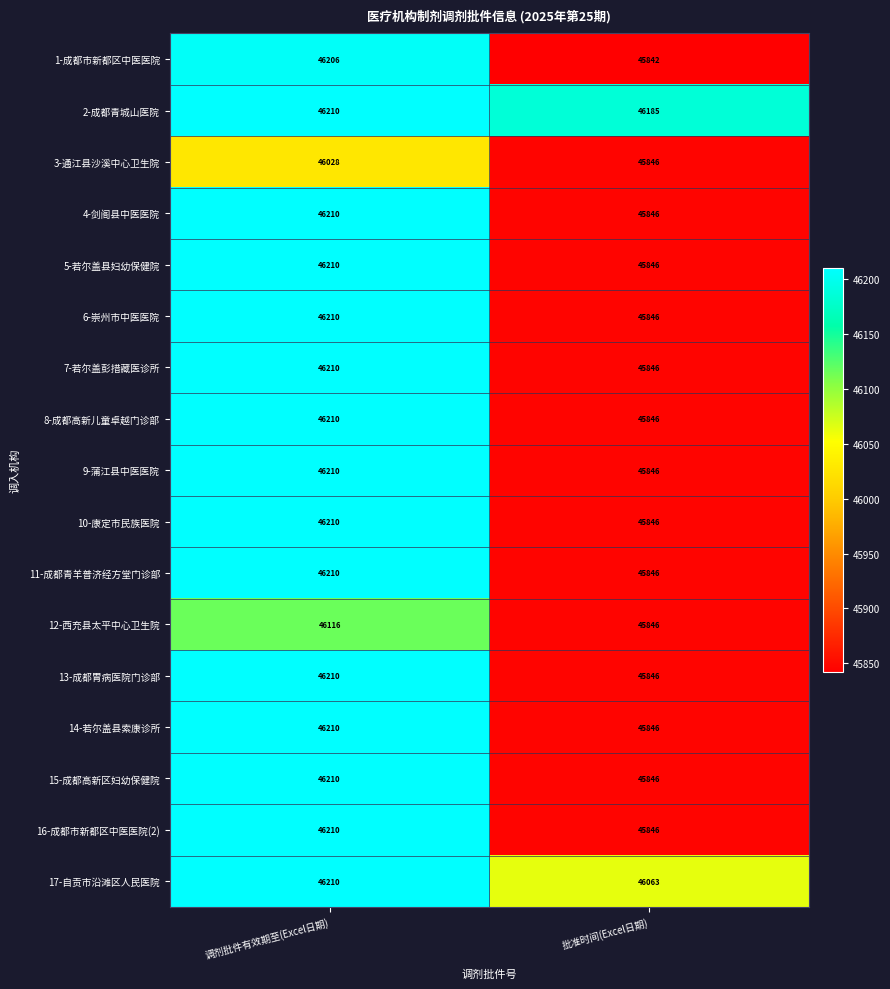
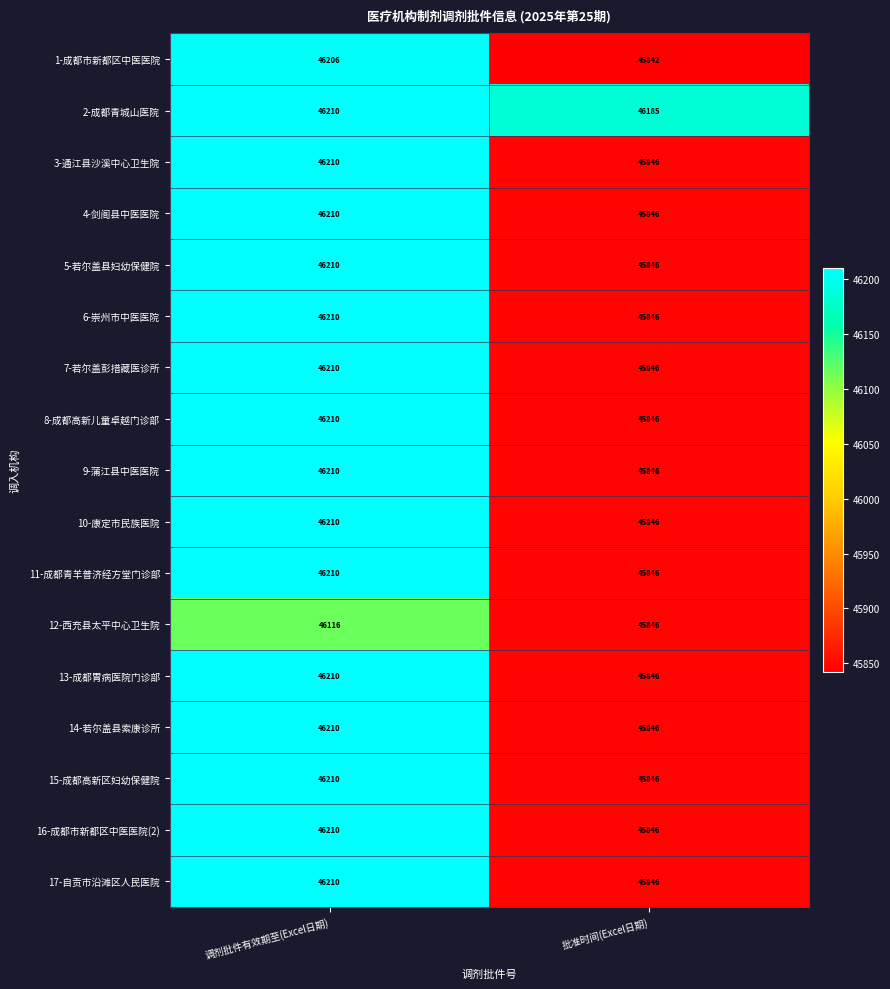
  {
    "1-成都市新都区中医医院": {
      "调剂批件有效期至(Excel日期)": 46206,
      "批准时间(Excel日期)": 45842
    },
    "2-成都青城山医院": {
      "调剂批件有效期至(Excel日期)": 46210,
      "批准时间(Excel日期)": 46185
    },
    "3-通江县沙溪中心卫生院": {
-     "调剂批件有效期至(Excel日期)": 46028,
+     "调剂批件有效期至(Excel日期)": 46210,
      "批准时间(Excel日期)": 45846
    },
    "4-剑阁县中医医院": {
      "调剂批件有效期至(Excel日期)": 46210,
      "批准时间(Excel日期)": 45846
    },
    "5-若尔盖县妇幼保健院": {
      "调剂批件有效期至(Excel日期)": 46210,
      "批准时间(Excel日期)": 45846
    },
    "6-崇州市中医医院": {
      "调剂批件有效期至(Excel日期)": 46210,
      "批准时间(Excel日期)": 45846
    },
    "7-若尔盖彭措藏医诊所": {
      "调剂批件有效期至(Excel日期)": 46210,
      "批准时间(Excel日期)": 45846
    },
    "8-成都高新儿童卓越门诊部": {
      "调剂批件有效期至(Excel日期)": 46210,
      "批准时间(Excel日期)": 45846
    },
    "9-蒲江县中医医院": {
      "调剂批件有效期至(Excel日期)": 46210,
      "批准时间(Excel日期)": 45846
    },
    "10-康定市民族医院": {
      "调剂批件有效期至(Excel日期)": 46210,
      "批准时间(Excel日期)": 45846
    },
    "11-成都青羊普济经方堂门诊部": {
      "调剂批件有效期至(Excel日期)": 46210,
      "批准时间(Excel日期)": 45846
    },
    "12-西充县太平中心卫生院": {
      "调剂批件有效期至(Excel日期)": 46116,
      "批准时间(Excel日期)": 45846
    },
    "13-成都胃病医院门诊部": {
      "调剂批件有效期至(Excel日期)": 46210,
      "批准时间(Excel日期)": 45846
    },
    "14-若尔盖县索康诊所": {
      "调剂批件有效期至(Excel日期)": 46210,
      "批准时间(Excel日期)": 45846
    },
    "15-成都高新区妇幼保健院": {
      "调剂批件有效期至(Excel日期)": 46210,
      "批准时间(Excel日期)": 45846
    },
    "16-成都市新都区中医医院(2)": {
      "调剂批件有效期至(Excel日期)": 46210,
      "批准时间(Excel日期)": 45846
    },
    "17-自贡市沿滩区人民医院": {
      "调剂批件有效期至(Excel日期)": 46210,
-     "批准时间(Excel日期)": 46063
+     "批准时间(Excel日期)": 45846
    }
  }
